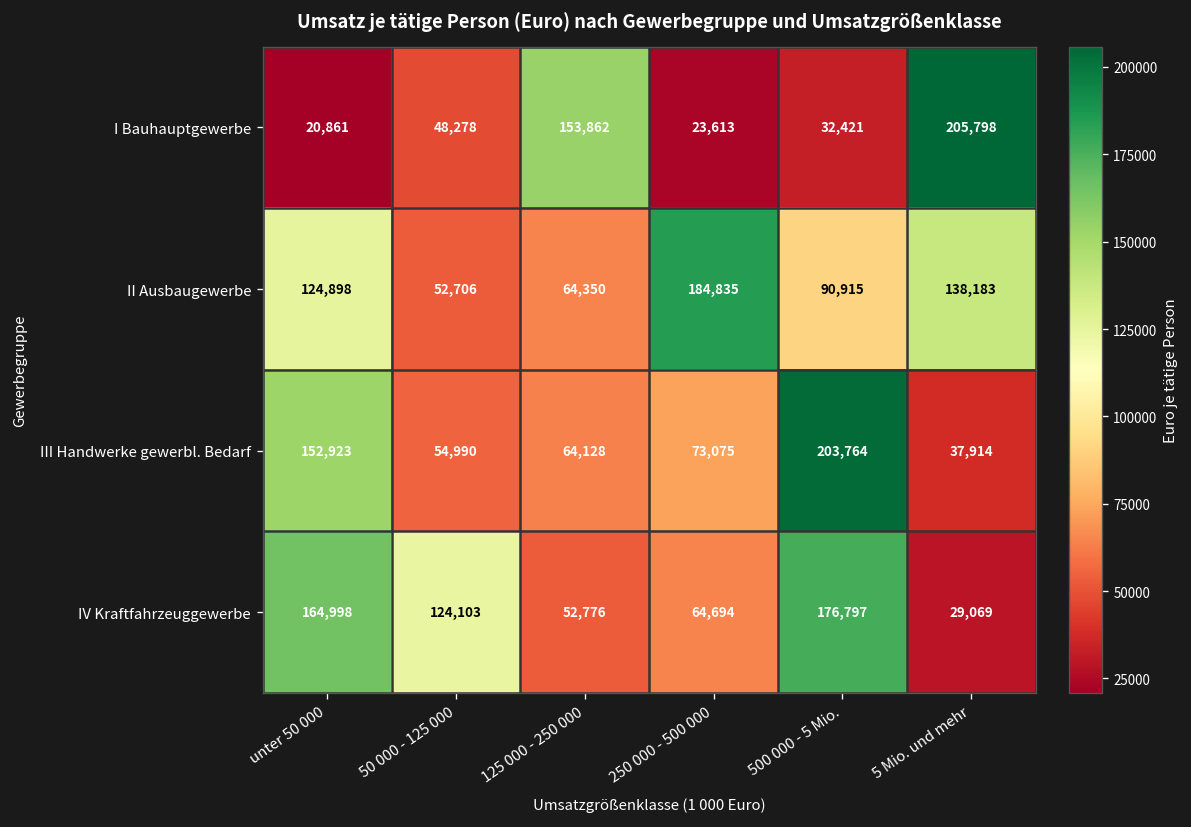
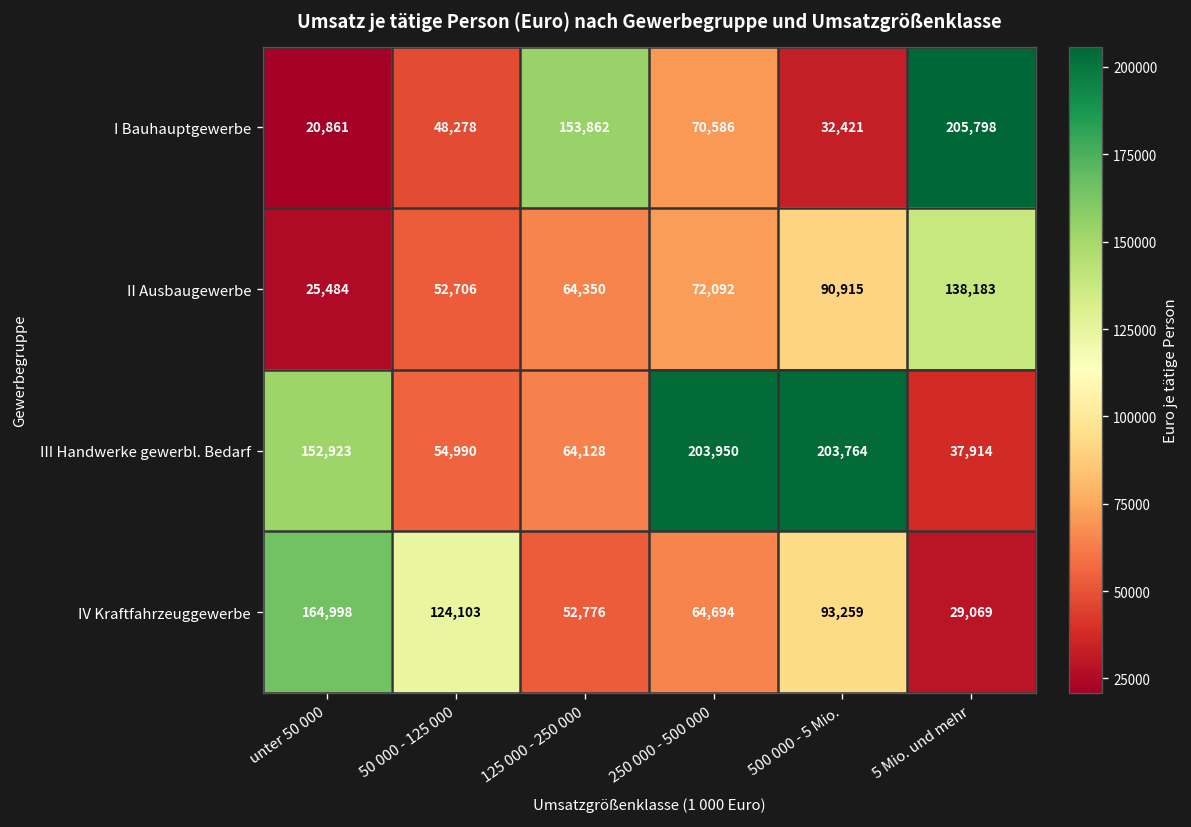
  {
    "I Bauhauptgewerbe": {
      "unter 50 000": "20,861",
      "50 000 - 125 000": "48,278",
      "125 000 - 250 000": "153,862",
-     "250 000 - 500 000": "23,613",
+     "250 000 - 500 000": "70,586",
      "500 000 - 5 Mio.": "32,421",
      "5 Mio. und mehr": "205,798"
    },
    "II Ausbaugewerbe": {
-     "unter 50 000": "124,898",
+     "unter 50 000": "25,484",
      "50 000 - 125 000": "52,706",
      "125 000 - 250 000": "64,350",
-     "250 000 - 500 000": "184,835",
+     "250 000 - 500 000": "72,092",
      "500 000 - 5 Mio.": "90,915",
      "5 Mio. und mehr": "138,183"
    },
    "III Handwerke gewerbl. Bedarf": {
      "unter 50 000": "152,923",
      "50 000 - 125 000": "54,990",
      "125 000 - 250 000": "64,128",
-     "250 000 - 500 000": "73,075",
+     "250 000 - 500 000": "203,950",
      "500 000 - 5 Mio.": "203,764",
      "5 Mio. und mehr": "37,914"
    },
    "IV Kraftfahrzeuggewerbe": {
      "unter 50 000": "164,998",
      "50 000 - 125 000": "124,103",
      "125 000 - 250 000": "52,776",
      "250 000 - 500 000": "64,694",
-     "500 000 - 5 Mio.": "176,797",
+     "500 000 - 5 Mio.": "93,259",
      "5 Mio. und mehr": "29,069"
    }
  }
